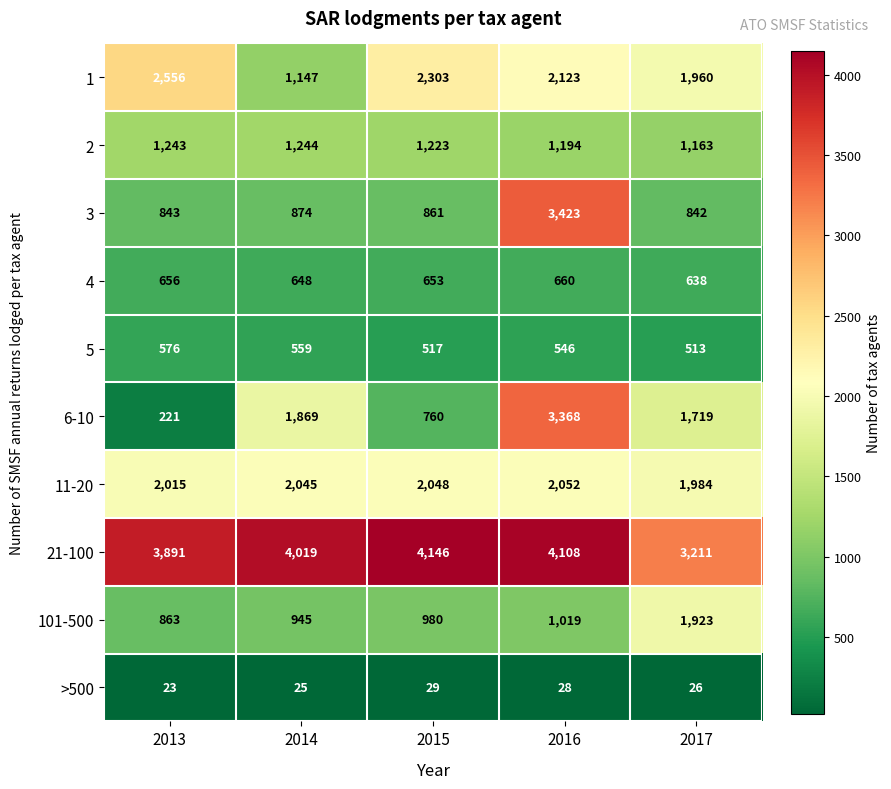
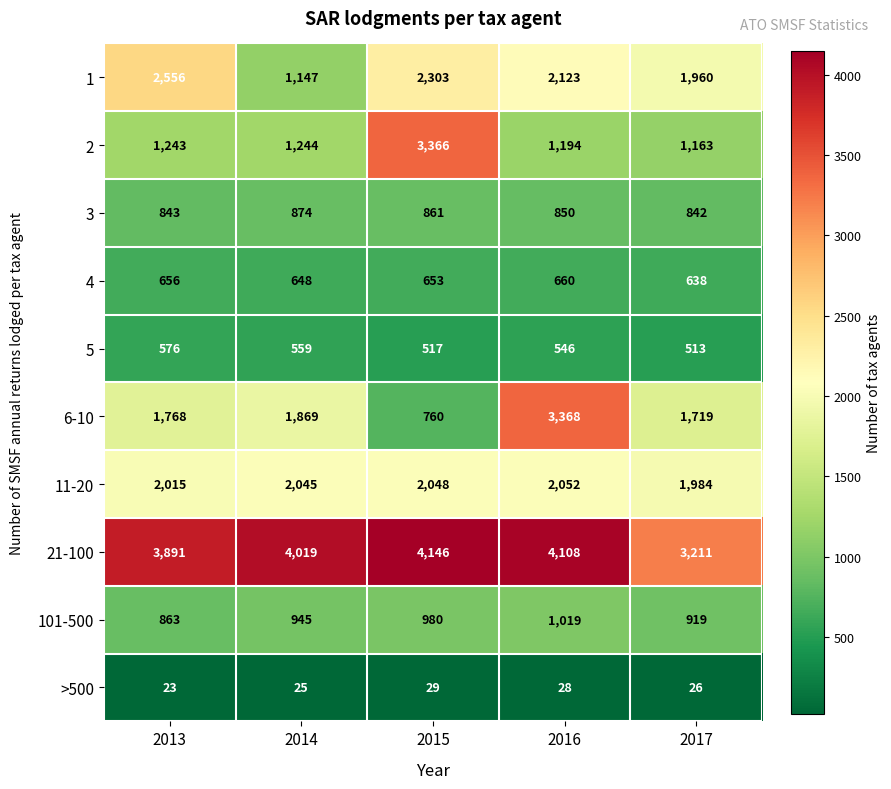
  {
    "1": {
      "2013": "2,556",
      "2014": "1,147",
      "2015": "2,303",
      "2016": "2,123",
      "2017": "1,960"
    },
    "2": {
      "2013": "1,243",
      "2014": "1,244",
-     "2015": "1,223",
+     "2015": "3,366",
      "2016": "1,194",
      "2017": "1,163"
    },
    "3": {
      "2013": "843",
      "2014": "874",
      "2015": "861",
-     "2016": "3,423",
+     "2016": "850",
      "2017": "842"
    },
    "4": {
      "2013": "656",
      "2014": "648",
      "2015": "653",
      "2016": "660",
      "2017": "638"
    },
    "5": {
      "2013": "576",
      "2014": "559",
      "2015": "517",
      "2016": "546",
      "2017": "513"
    },
    "6-10": {
-     "2013": "221",
+     "2013": "1,768",
      "2014": "1,869",
      "2015": "760",
      "2016": "3,368",
      "2017": "1,719"
    },
    "11-20": {
      "2013": "2,015",
      "2014": "2,045",
      "2015": "2,048",
      "2016": "2,052",
      "2017": "1,984"
    },
    "21-100": {
      "2013": "3,891",
      "2014": "4,019",
      "2015": "4,146",
      "2016": "4,108",
      "2017": "3,211"
    },
    "101-500": {
      "2013": "863",
      "2014": "945",
      "2015": "980",
      "2016": "1,019",
-     "2017": "1,923"
+     "2017": "919"
    },
    ">500": {
      "2013": "23",
      "2014": "25",
      "2015": "29",
      "2016": "28",
      "2017": "26"
    }
  }
